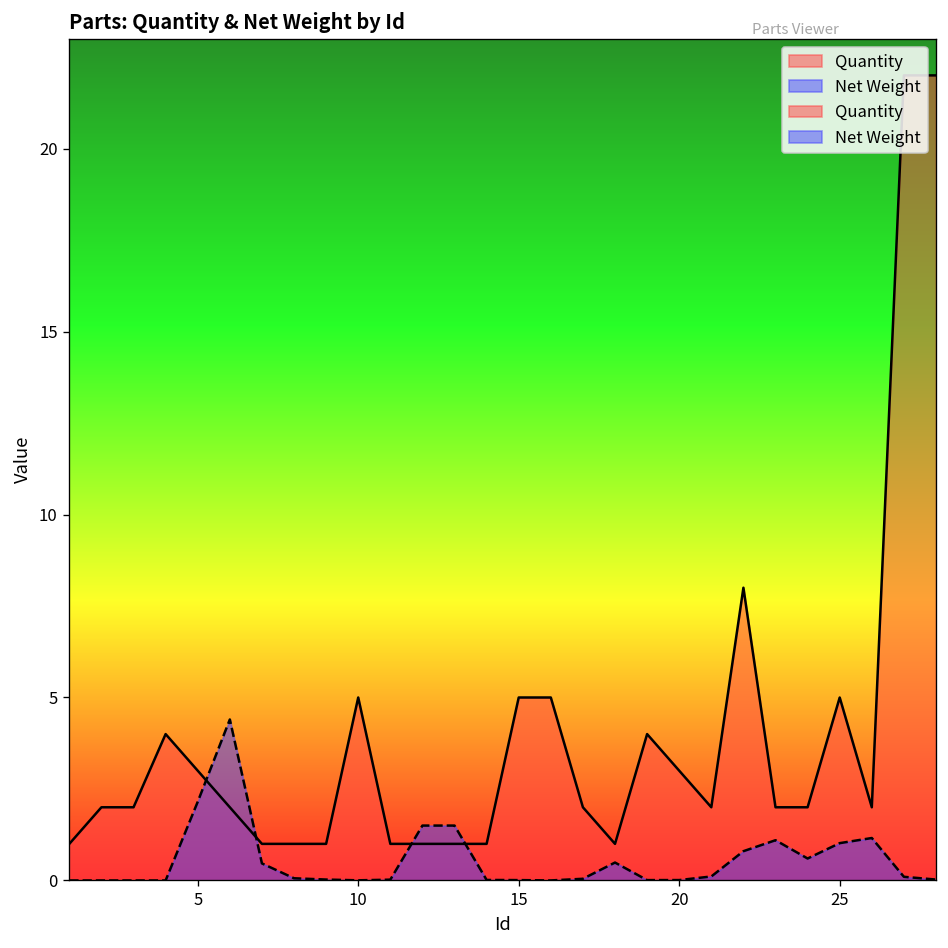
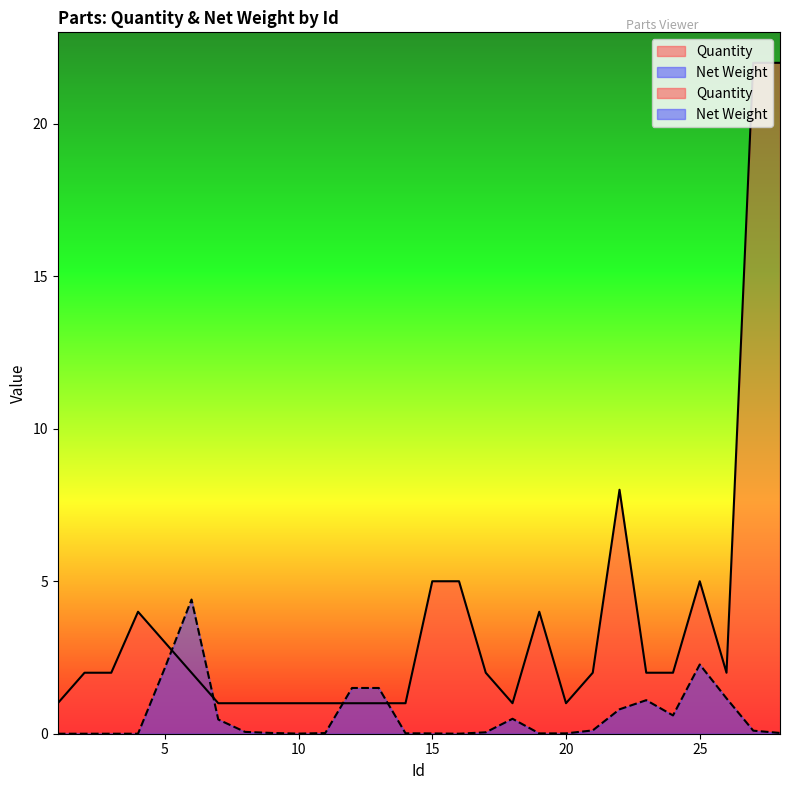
  {
    "Quantity": {
      "5": 3,
-     "10": 5,
+     "10": 1,
      "15": 5,
-     "20": 3,
+     "20": 1,
      "25": 5
    },
    "Net Weight": {
      "5": 2.2,
      "10": 0.0,
      "15": 0.0,
      "20": 0.0,
-     "25": 1.0
+     "25": 2.3
    }
  }
